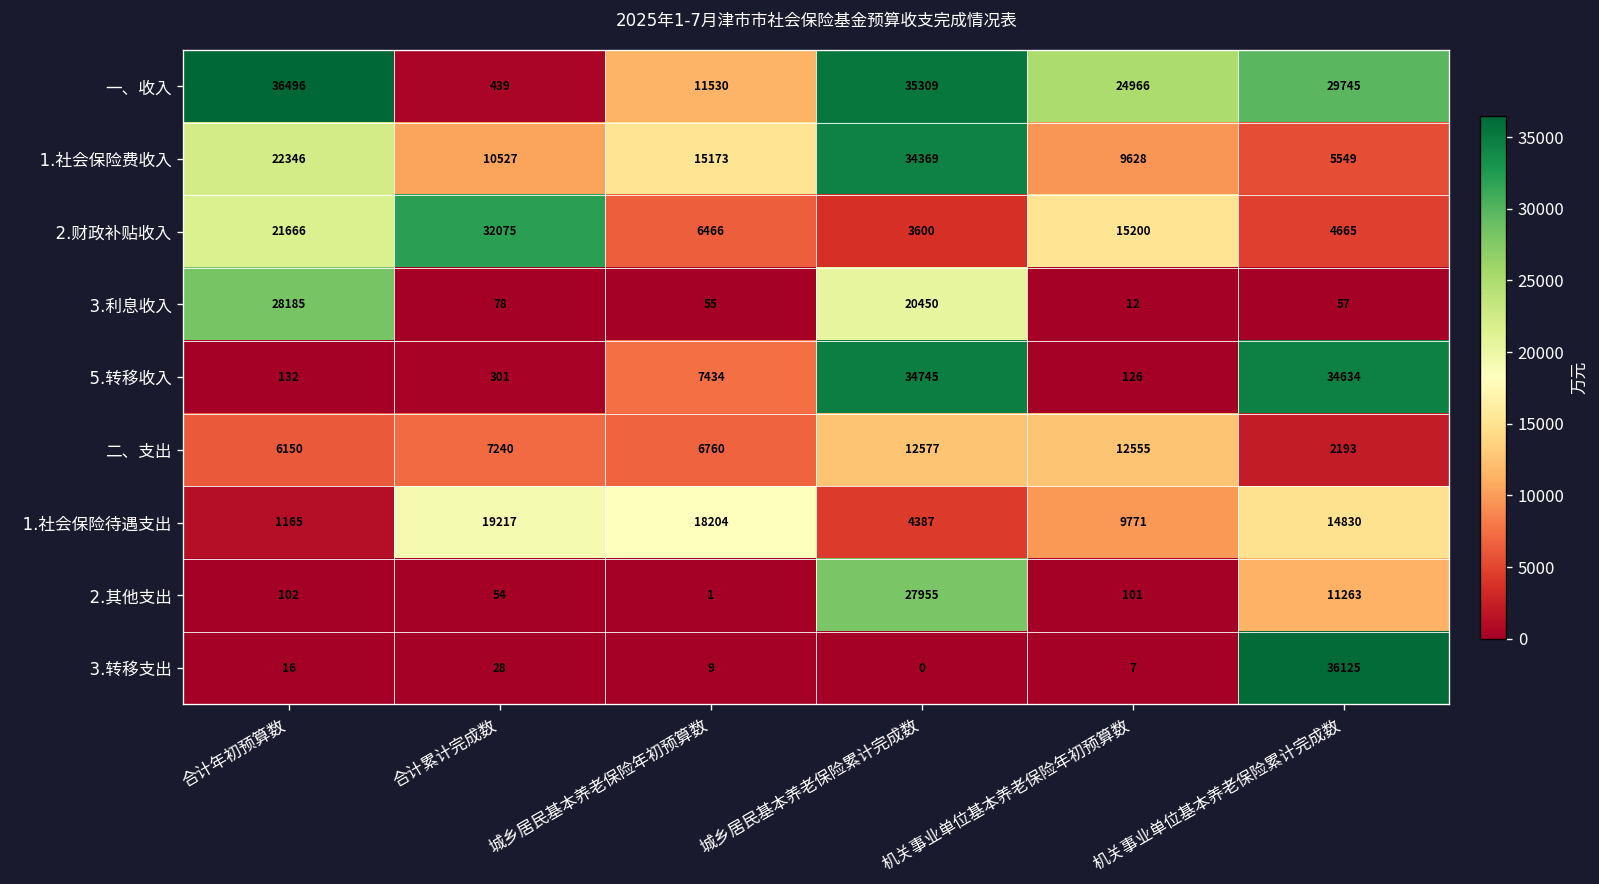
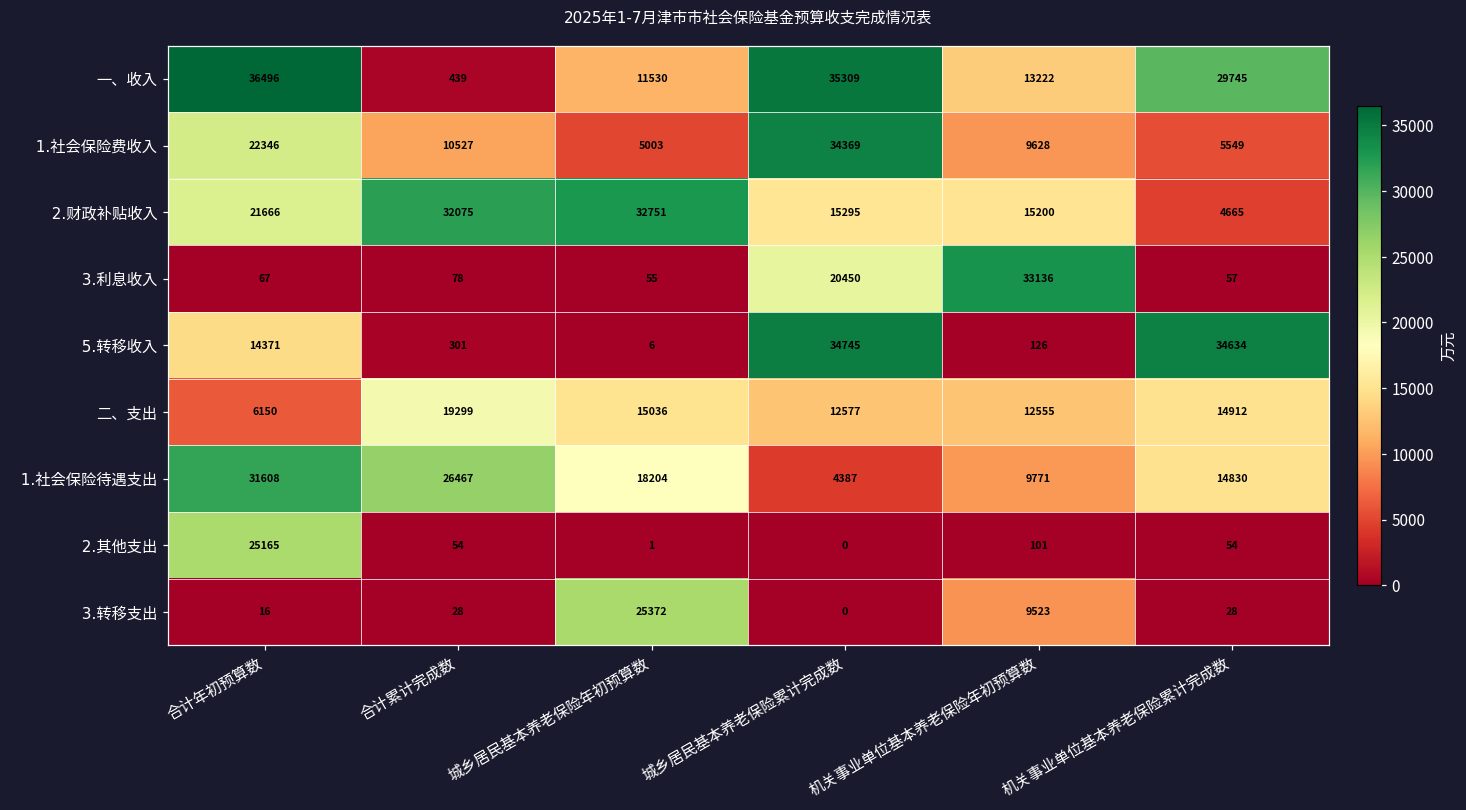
  {
    "一、收入": {
      "合计年初预算数": 36496,
      "合计累计完成数": 439,
      "城乡居民基本养老保险年初预算数": 11530,
      "城乡居民基本养老保险累计完成数": 35309,
-     "机关事业单位基本养老保险年初预算数": 24966,
+     "机关事业单位基本养老保险年初预算数": 13222,
      "机关事业单位基本养老保险累计完成数": 29745
    },
    "1.社会保险费收入": {
      "合计年初预算数": 22346,
      "合计累计完成数": 10527,
-     "城乡居民基本养老保险年初预算数": 15173,
+     "城乡居民基本养老保险年初预算数": 5003,
      "城乡居民基本养老保险累计完成数": 34369,
      "机关事业单位基本养老保险年初预算数": 9628,
      "机关事业单位基本养老保险累计完成数": 5549
    },
    "2.财政补贴收入": {
      "合计年初预算数": 21666,
      "合计累计完成数": 32075,
-     "城乡居民基本养老保险年初预算数": 6466,
-     "城乡居民基本养老保险累计完成数": 3600,
+     "城乡居民基本养老保险年初预算数": 32751,
+     "城乡居民基本养老保险累计完成数": 15295,
      "机关事业单位基本养老保险年初预算数": 15200,
      "机关事业单位基本养老保险累计完成数": 4665
    },
    "3.利息收入": {
-     "合计年初预算数": 28185,
+     "合计年初预算数": 67,
      "合计累计完成数": 78,
      "城乡居民基本养老保险年初预算数": 55,
      "城乡居民基本养老保险累计完成数": 20450,
-     "机关事业单位基本养老保险年初预算数": 12,
+     "机关事业单位基本养老保险年初预算数": 33136,
      "机关事业单位基本养老保险累计完成数": 57
    },
    "5.转移收入": {
-     "合计年初预算数": 132,
+     "合计年初预算数": 14371,
      "合计累计完成数": 301,
-     "城乡居民基本养老保险年初预算数": 7434,
+     "城乡居民基本养老保险年初预算数": 6,
      "城乡居民基本养老保险累计完成数": 34745,
      "机关事业单位基本养老保险年初预算数": 126,
      "机关事业单位基本养老保险累计完成数": 34634
    },
    "二、支出": {
      "合计年初预算数": 6150,
-     "合计累计完成数": 7240,
-     "城乡居民基本养老保险年初预算数": 6760,
+     "合计累计完成数": 19299,
+     "城乡居民基本养老保险年初预算数": 15036,
      "城乡居民基本养老保险累计完成数": 12577,
      "机关事业单位基本养老保险年初预算数": 12555,
-     "机关事业单位基本养老保险累计完成数": 2193
+     "机关事业单位基本养老保险累计完成数": 14912
    },
    "1.社会保险待遇支出": {
-     "合计年初预算数": 1165,
-     "合计累计完成数": 19217,
+     "合计年初预算数": 31608,
+     "合计累计完成数": 26467,
      "城乡居民基本养老保险年初预算数": 18204,
      "城乡居民基本养老保险累计完成数": 4387,
      "机关事业单位基本养老保险年初预算数": 9771,
      "机关事业单位基本养老保险累计完成数": 14830
    },
    "2.其他支出": {
-     "合计年初预算数": 102,
+     "合计年初预算数": 25165,
      "合计累计完成数": 54,
      "城乡居民基本养老保险年初预算数": 1,
-     "城乡居民基本养老保险累计完成数": 27955,
+     "城乡居民基本养老保险累计完成数": 0,
      "机关事业单位基本养老保险年初预算数": 101,
-     "机关事业单位基本养老保险累计完成数": 11263
+     "机关事业单位基本养老保险累计完成数": 54
    },
    "3.转移支出": {
      "合计年初预算数": 16,
      "合计累计完成数": 28,
-     "城乡居民基本养老保险年初预算数": 9,
+     "城乡居民基本养老保险年初预算数": 25372,
      "城乡居民基本养老保险累计完成数": 0,
-     "机关事业单位基本养老保险年初预算数": 7,
-     "机关事业单位基本养老保险累计完成数": 36125
+     "机关事业单位基本养老保险年初预算数": 9523,
+     "机关事业单位基本养老保险累计完成数": 28
    }
  }
